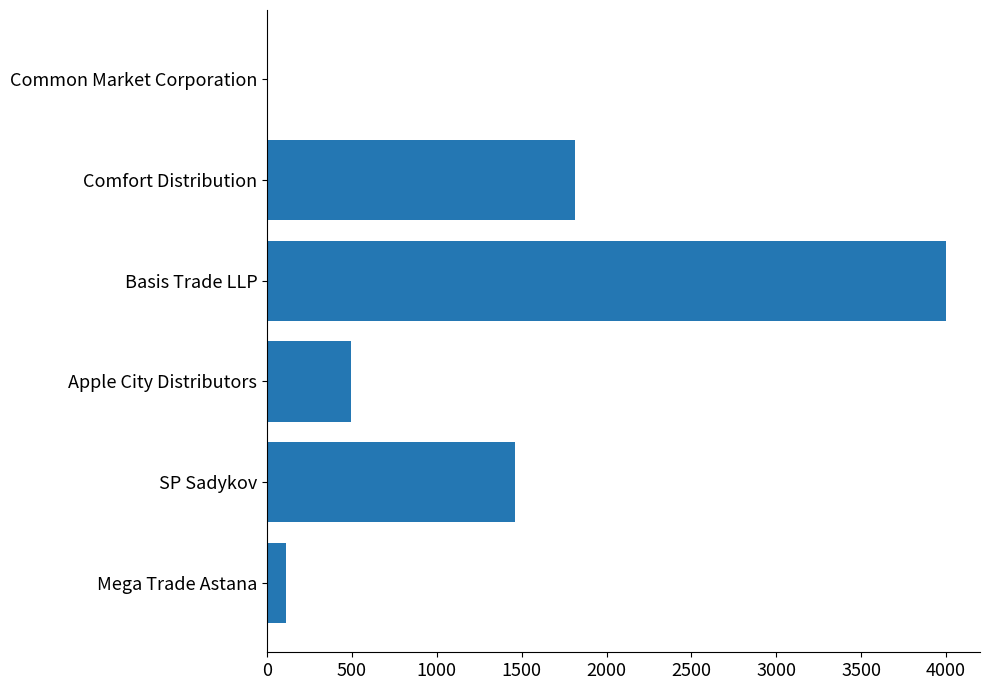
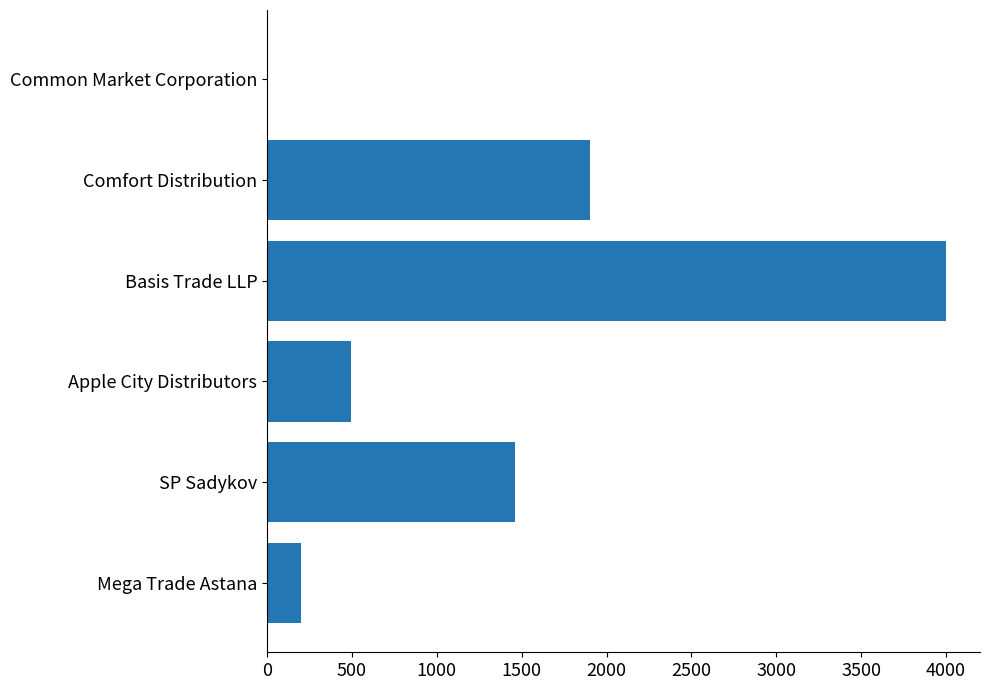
  {
-   "Comfort Distribution": 1810,
+   "Comfort Distribution": 1900,
    "Basis Trade LLP": 4000,
    "Apple City Distributors": 490,
    "SP Sadykov": 1460,
-   "Mega Trade Astana": 110
+   "Mega Trade Astana": 200
  }
